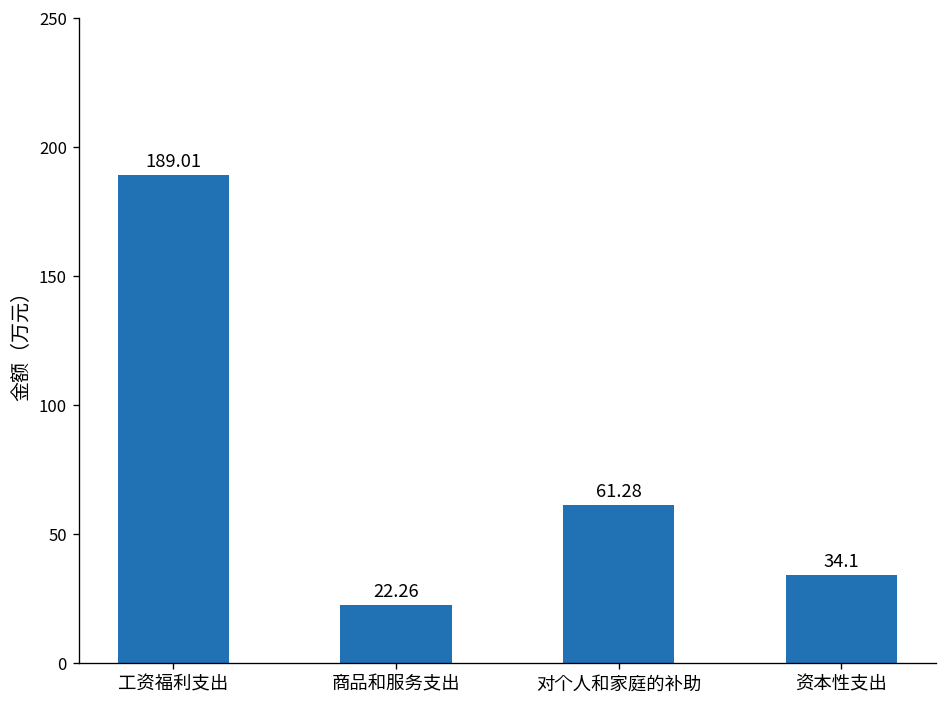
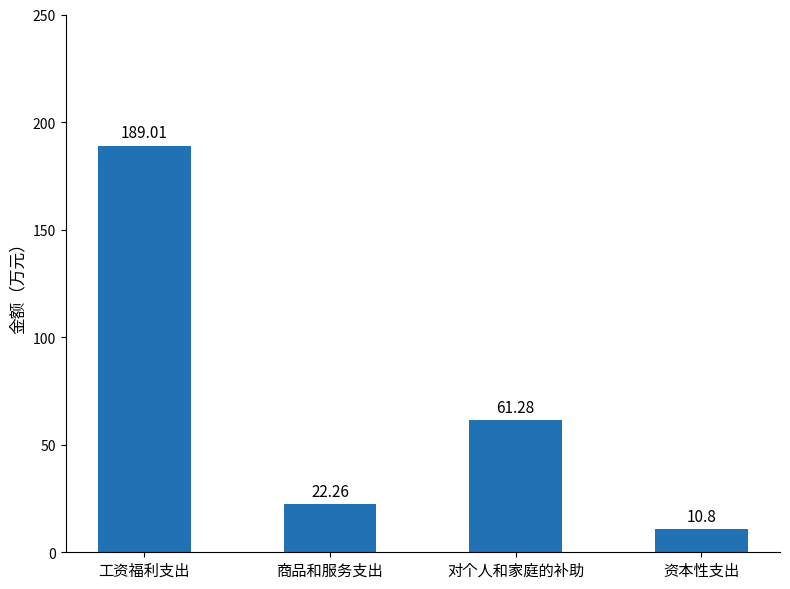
  {
    "工资福利支出": 189.01,
    "商品和服务支出": 22.26,
    "对个人和家庭的补助": 61.28,
-   "资本性支出": 34.1
+   "资本性支出": 10.8
  }
